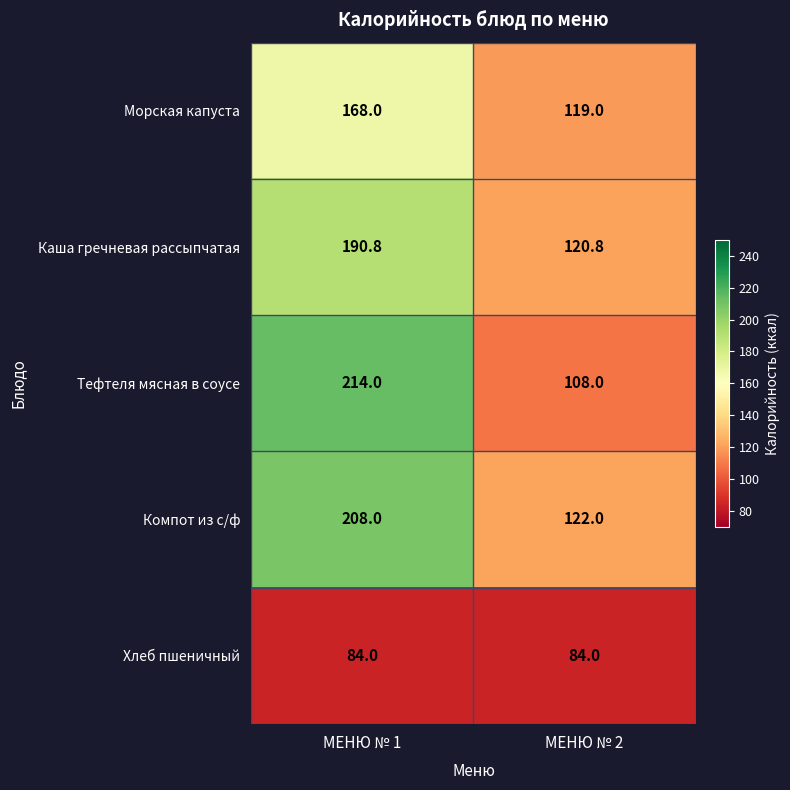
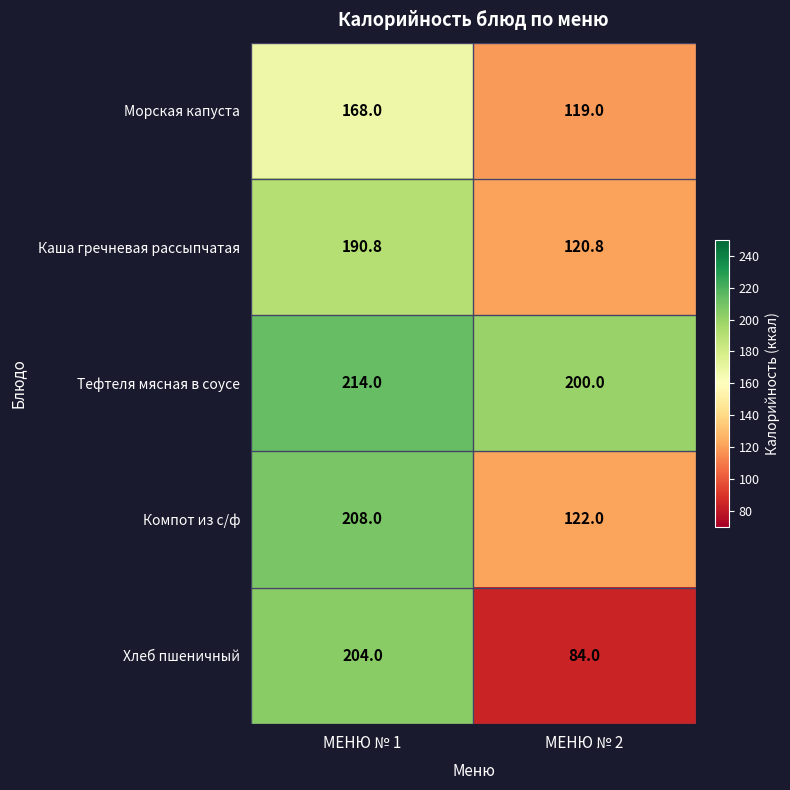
  {
    "Морская капуста": {
      "МЕНЮ № 1": 168.0,
      "МЕНЮ № 2": 119.0
    },
    "Каша гречневая рассыпчатая": {
      "МЕНЮ № 1": 190.8,
      "МЕНЮ № 2": 120.8
    },
    "Тефтеля мясная в соусе": {
      "МЕНЮ № 1": 214.0,
-     "МЕНЮ № 2": 108.0
+     "МЕНЮ № 2": 200.0
    },
    "Компот из с/ф": {
      "МЕНЮ № 1": 208.0,
      "МЕНЮ № 2": 122.0
    },
    "Хлеб пшеничный": {
-     "МЕНЮ № 1": 84.0,
+     "МЕНЮ № 1": 204.0,
      "МЕНЮ № 2": 84.0
    }
  }
